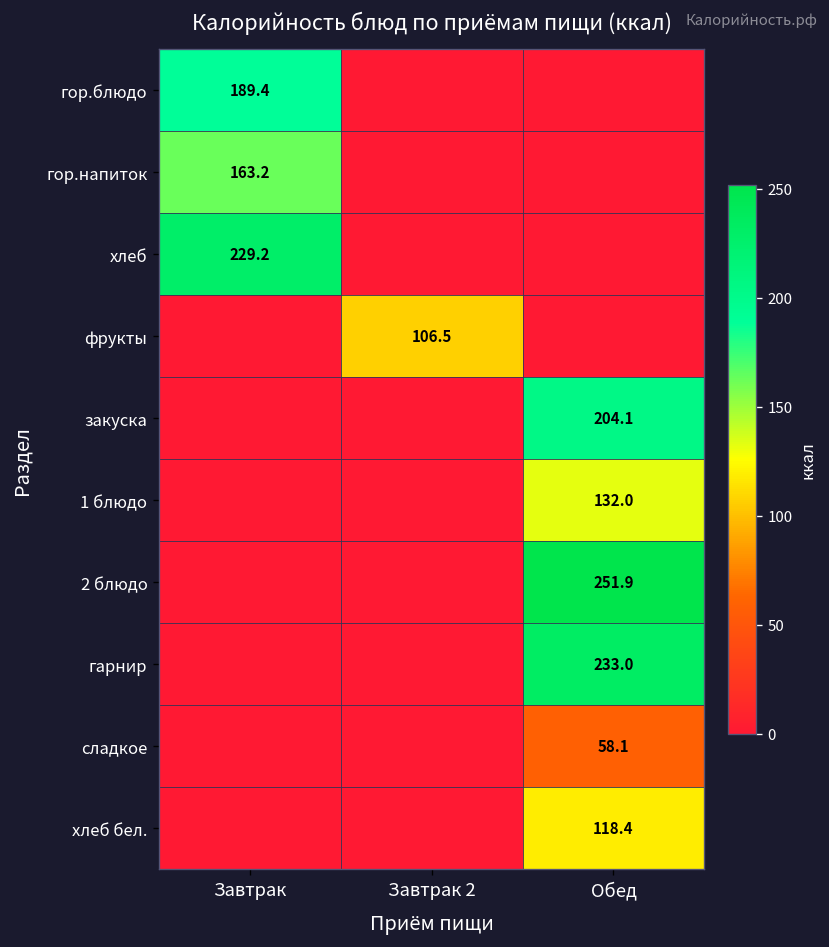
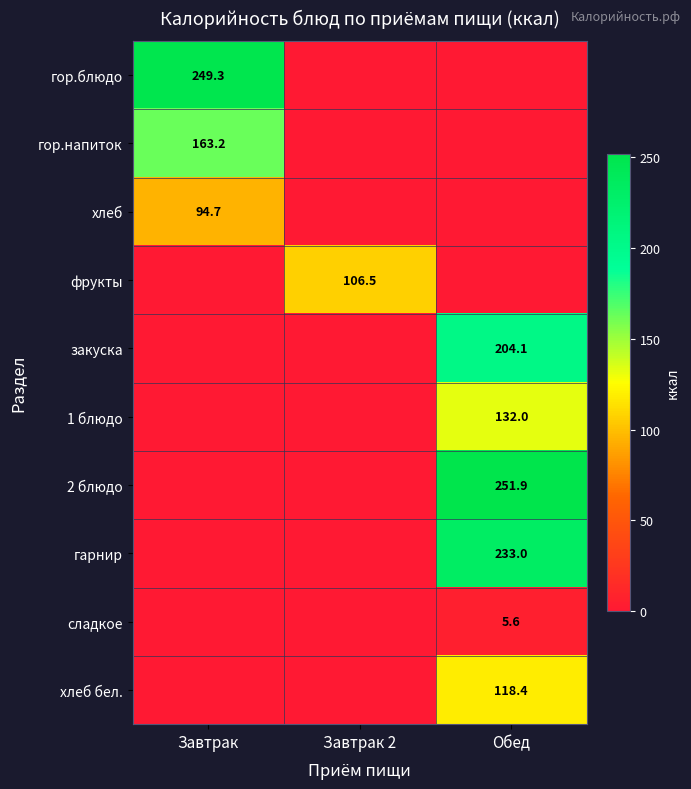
  {
    "гор.блюдо": {
-     "Завтрак": 189.4
+     "Завтрак": 249.3
    },
    "гор.напиток": {
      "Завтрак": 163.2
    },
    "хлеб": {
-     "Завтрак": 229.2
+     "Завтрак": 94.7
    },
    "фрукты": {
      "Завтрак 2": 106.5
    },
    "закуска": {
      "Обед": 204.1
    },
    "1 блюдо": {
      "Обед": 132.0
    },
    "2 блюдо": {
      "Обед": 251.9
    },
    "гарнир": {
      "Обед": 233.0
    },
    "сладкое": {
-     "Обед": 58.1
+     "Обед": 5.6
    },
    "хлеб бел.": {
      "Обед": 118.4
    }
  }
